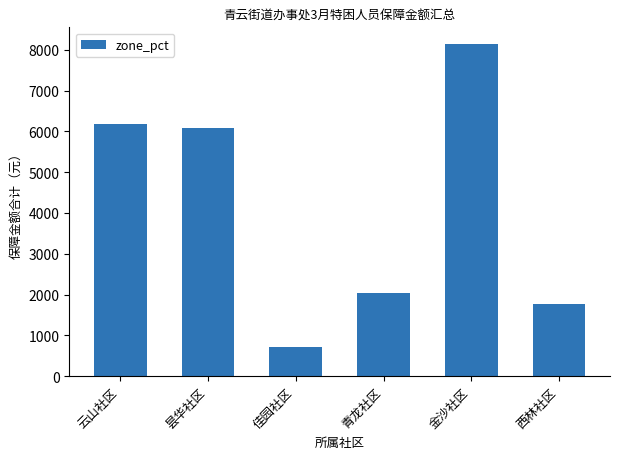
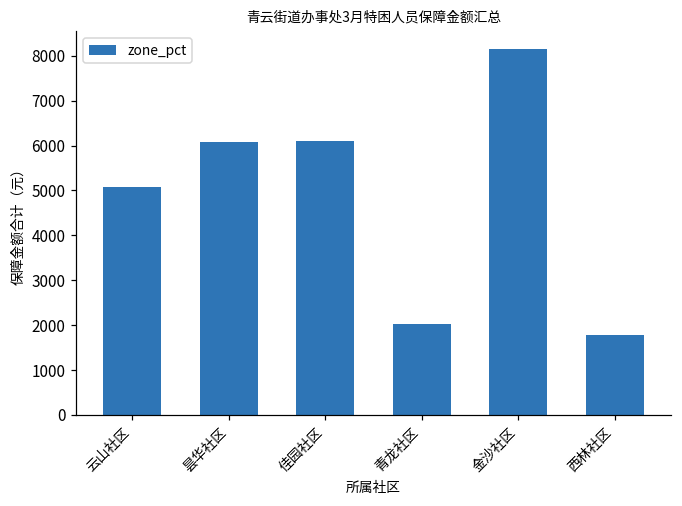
  {
-   "云山社区": 6200,
+   "云山社区": 5100,
    "昙华社区": 6100,
-   "佳园社区": 700,
+   "佳园社区": 6100,
    "青龙社区": 2000,
    "金沙社区": 8100,
    "西林社区": 1800
  }
